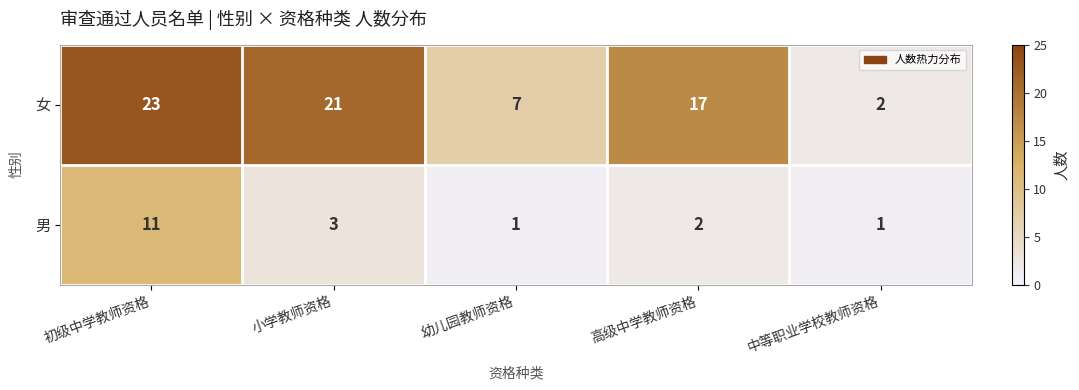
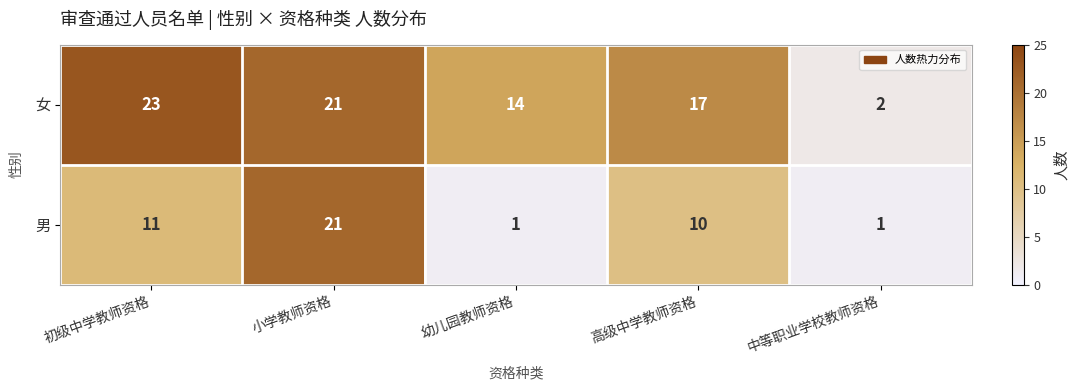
  {
    "女": {
      "初级中学教师资格": 23,
      "小学教师资格": 21,
-     "幼儿园教师资格": 7,
+     "幼儿园教师资格": 14,
      "高级中学教师资格": 17,
      "中等职业学校教师资格": 2
    },
    "男": {
      "初级中学教师资格": 11,
-     "小学教师资格": 3,
+     "小学教师资格": 21,
      "幼儿园教师资格": 1,
-     "高级中学教师资格": 2,
+     "高级中学教师资格": 10,
      "中等职业学校教师资格": 1
    }
  }
